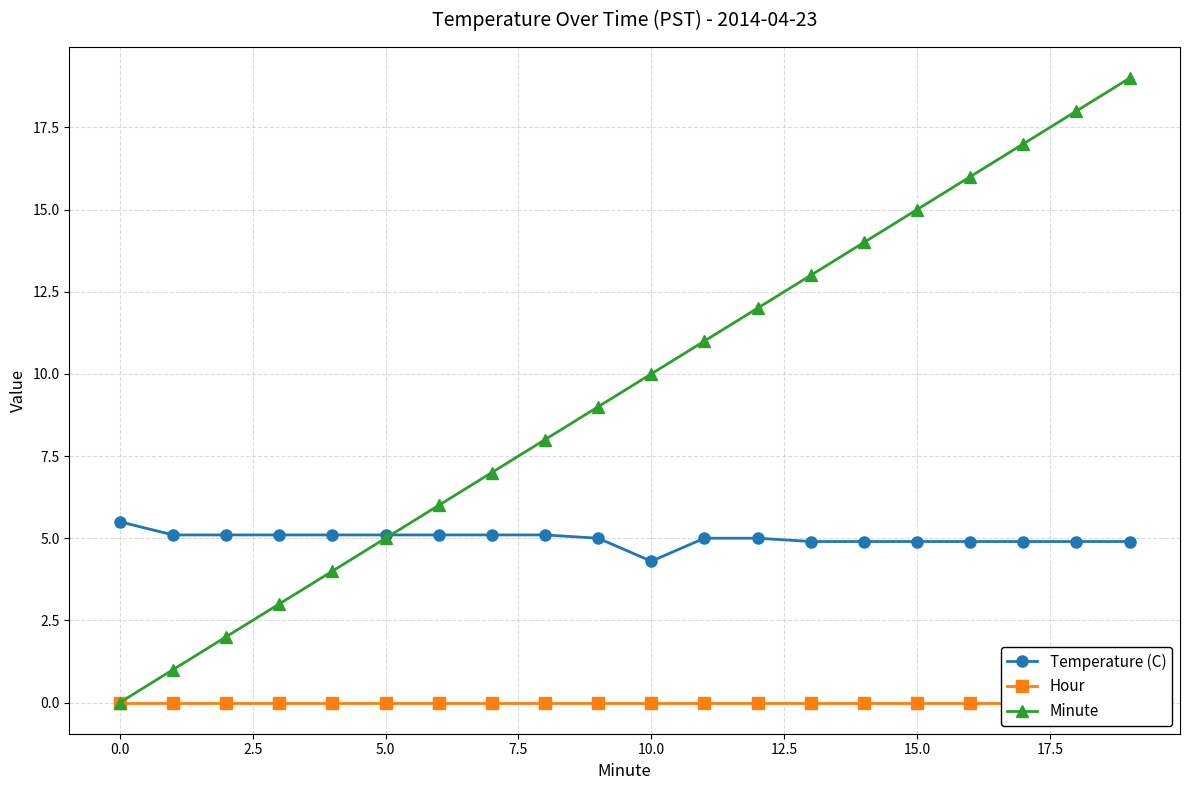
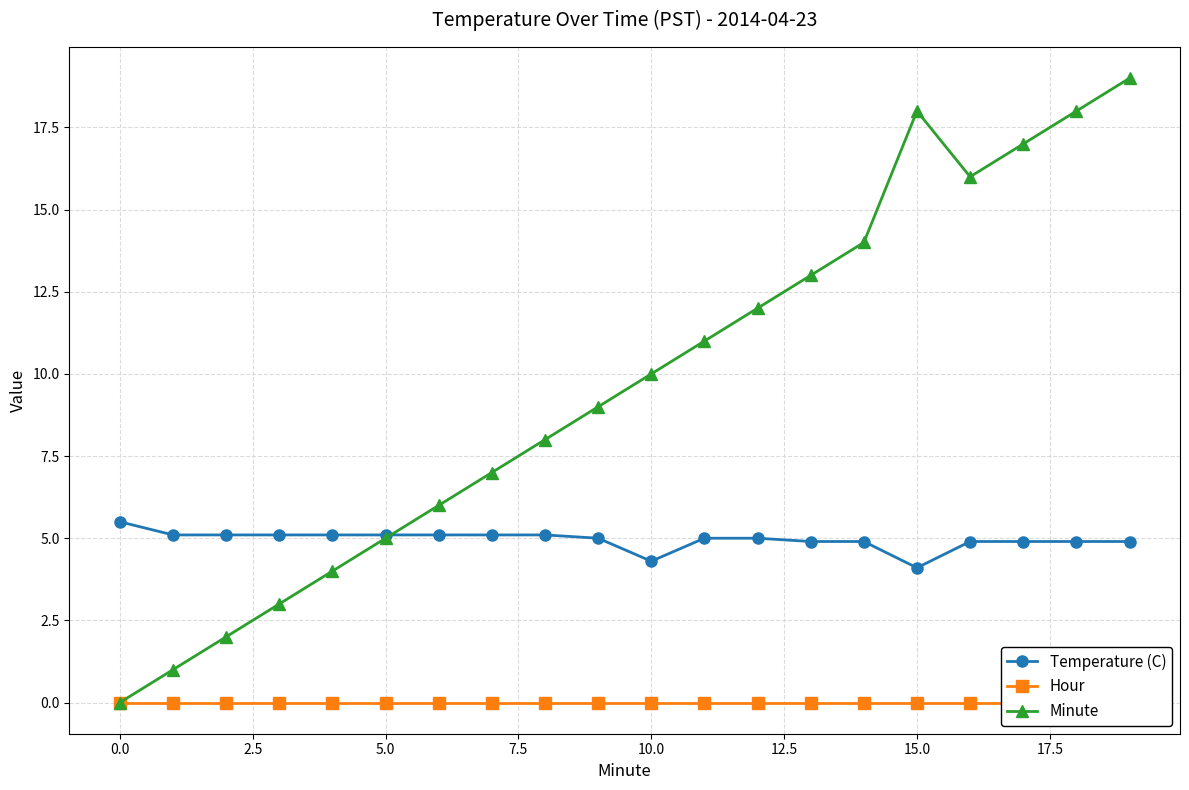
  {
    "Temperature (C)": {
      "0.0": 5.5,
      "5.0": 5.1,
      "10.0": 4.3,
-     "15.0": 4.9
+     "15.0": 4.1
    },
    "Hour": {
      "5.0": 0.0,
      "10.0": 0.0,
      "15.0": 0.0
    },
    "Minute": {
      "5.0": 5,
      "10.0": 10,
-     "15.0": 15
+     "15.0": 18
    }
  }
